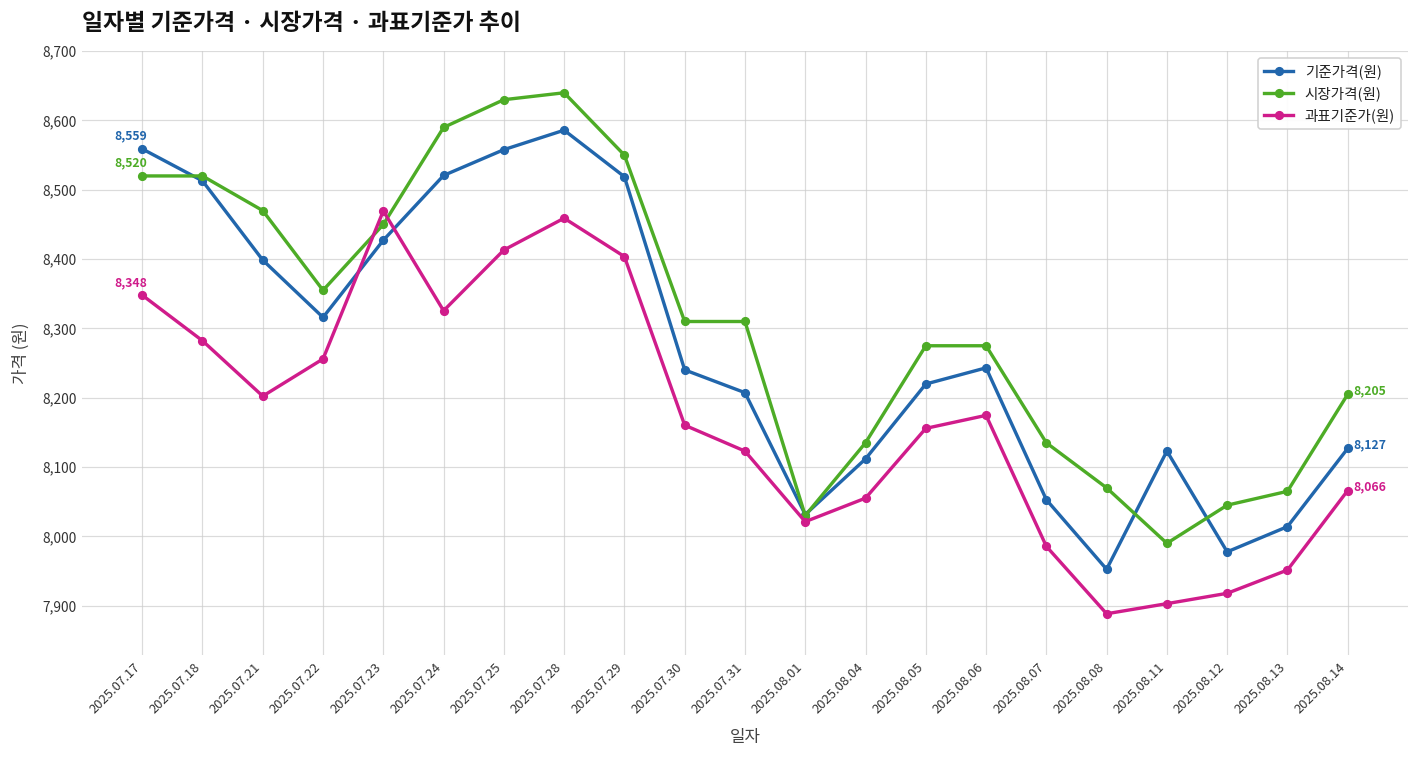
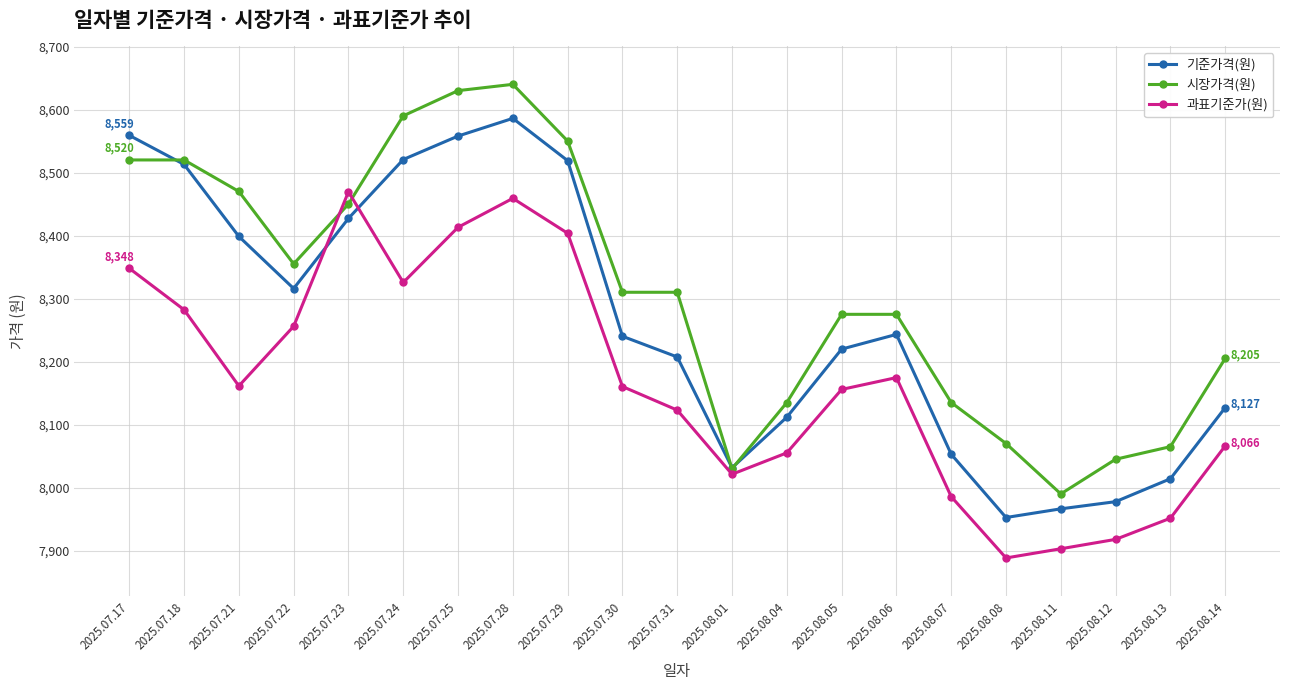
  {
    "기준가격(원)": {
      "2025.07.18": "8,510",
      "2025.07.21": "8,400",
      "2025.07.22": "8,320",
      "2025.07.23": "8,430",
      "2025.07.24": "8,520",
      "2025.07.25": "8,560",
      "2025.07.28": "8,590",
      "2025.07.29": "8,520",
      "2025.07.30": "8,240",
      "2025.07.31": "8,210",
      "2025.08.04": "8,110",
      "2025.08.05": "8,220",
      "2025.08.06": "8,240",
      "2025.08.07": "8,050",
      "2025.08.08": "7,950",
-     "2025.08.11": "8,120",
+     "2025.08.11": "7,970",
      "2025.08.12": "7,980",
      "2025.08.13": "8,010"
    },
    "시장가격(원)": {
      "2025.07.17": "8,520",
      "2025.08.14": "8,205"
    },
    "과표기준가(원)": {
      "2025.07.18": "8,280",
-     "2025.07.21": "8,200",
+     "2025.07.21": "8,160",
      "2025.07.22": "8,260",
      "2025.07.23": "8,470",
      "2025.07.24": "8,330",
      "2025.07.25": "8,410",
      "2025.07.28": "8,460",
      "2025.07.29": "8,400",
      "2025.07.30": "8,160",
      "2025.07.31": "8,120",
      "2025.08.01": "8,020",
      "2025.08.04": "8,060",
      "2025.08.05": "8,160",
      "2025.08.06": "8,170",
      "2025.08.07": "7,990",
      "2025.08.08": "7,890",
      "2025.08.11": "7,900",
      "2025.08.12": "7,920",
      "2025.08.13": "7,950"
    }
  }
